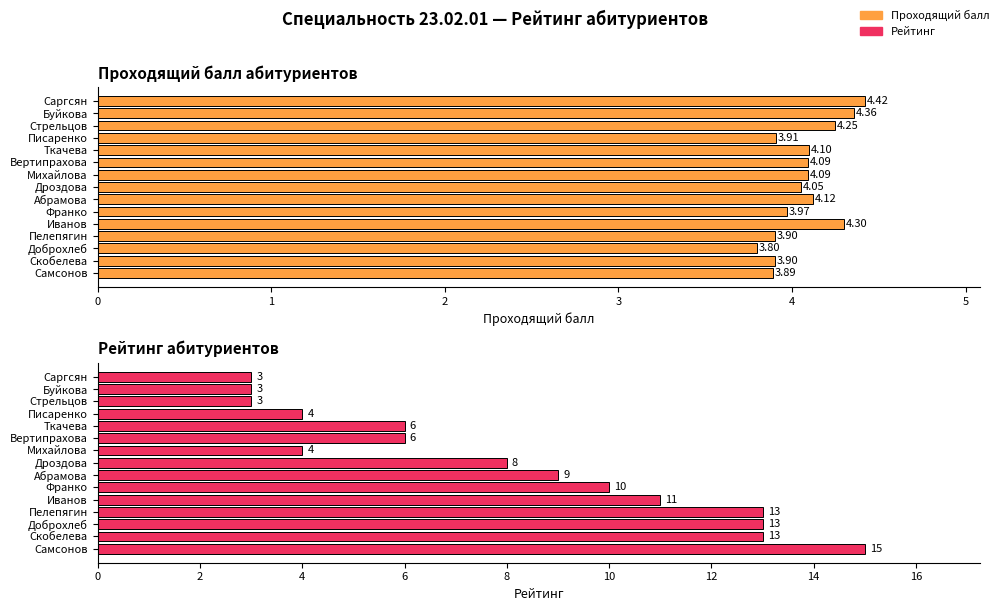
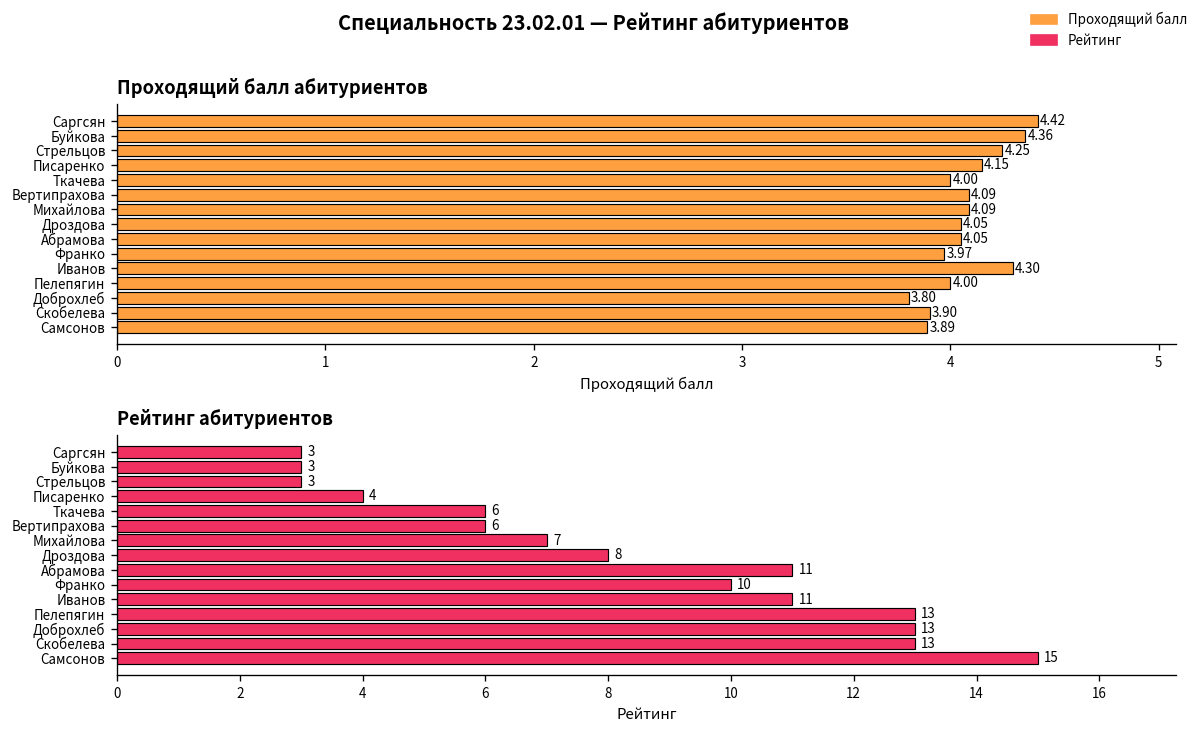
  {
    "Проходящий балл абитуриентов": {
      "Саргсян": 4.42,
      "Буйкова": 4.36,
      "Стрельцов": 4.25,
-     "Писаренко": 3.91,
-     "Ткачева": 4.10,
+     "Писаренко": 4.15,
+     "Ткачева": 4.00,
      "Вертипрахова": 4.09,
      "Михайлова": 4.09,
      "Дроздова": 4.05,
-     "Абрамова": 4.12,
+     "Абрамова": 4.05,
      "Франко": 3.97,
      "Иванов": 4.30,
-     "Пелепягин": 3.90,
+     "Пелепягин": 4.00,
      "Доброхлеб": 3.80,
      "Скобелева": 3.90,
      "Самсонов": 3.89
    },
    "Рейтинг абитуриентов": {
      "Саргсян": 3,
      "Буйкова": 3,
      "Стрельцов": 3,
      "Писаренко": 4,
      "Ткачева": 6,
      "Вертипрахова": 6,
-     "Михайлова": 4,
+     "Михайлова": 7,
      "Дроздова": 8,
-     "Абрамова": 9,
+     "Абрамова": 11,
      "Франко": 10,
      "Иванов": 11,
      "Пелепягин": 13,
      "Доброхлеб": 13,
      "Скобелева": 13,
      "Самсонов": 15
    }
  }
